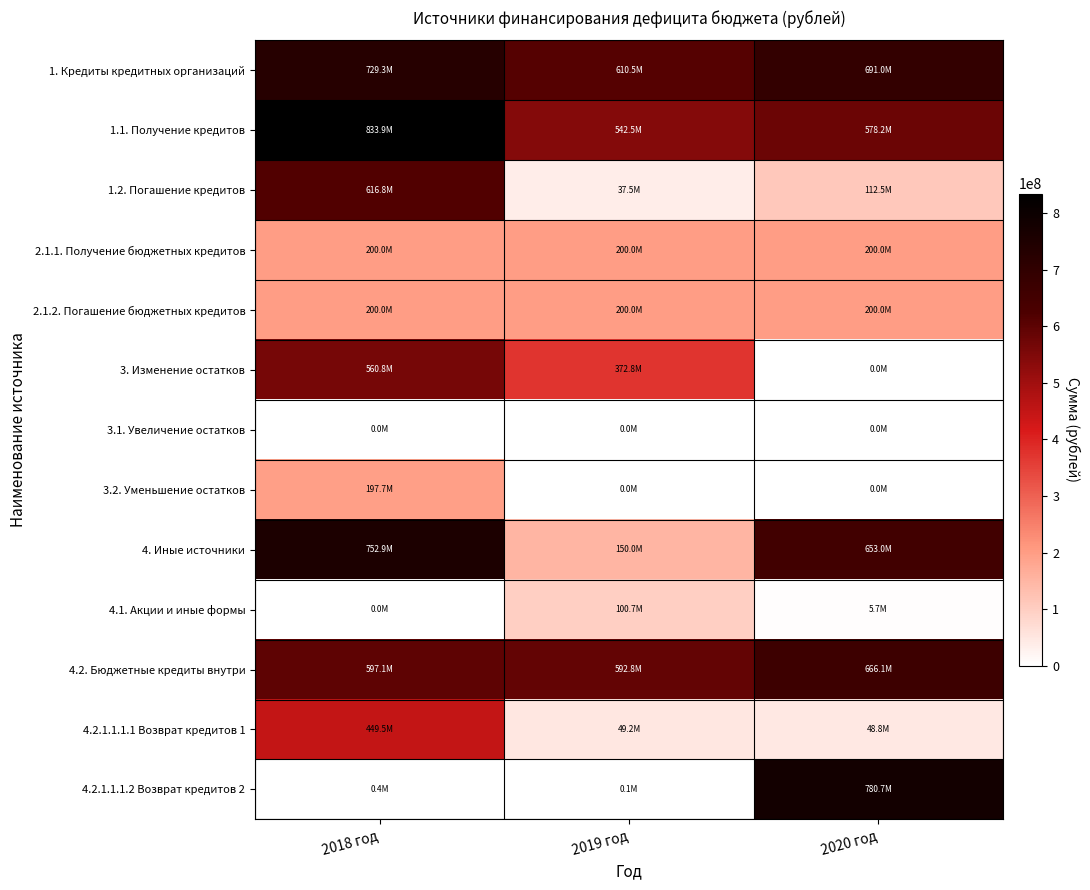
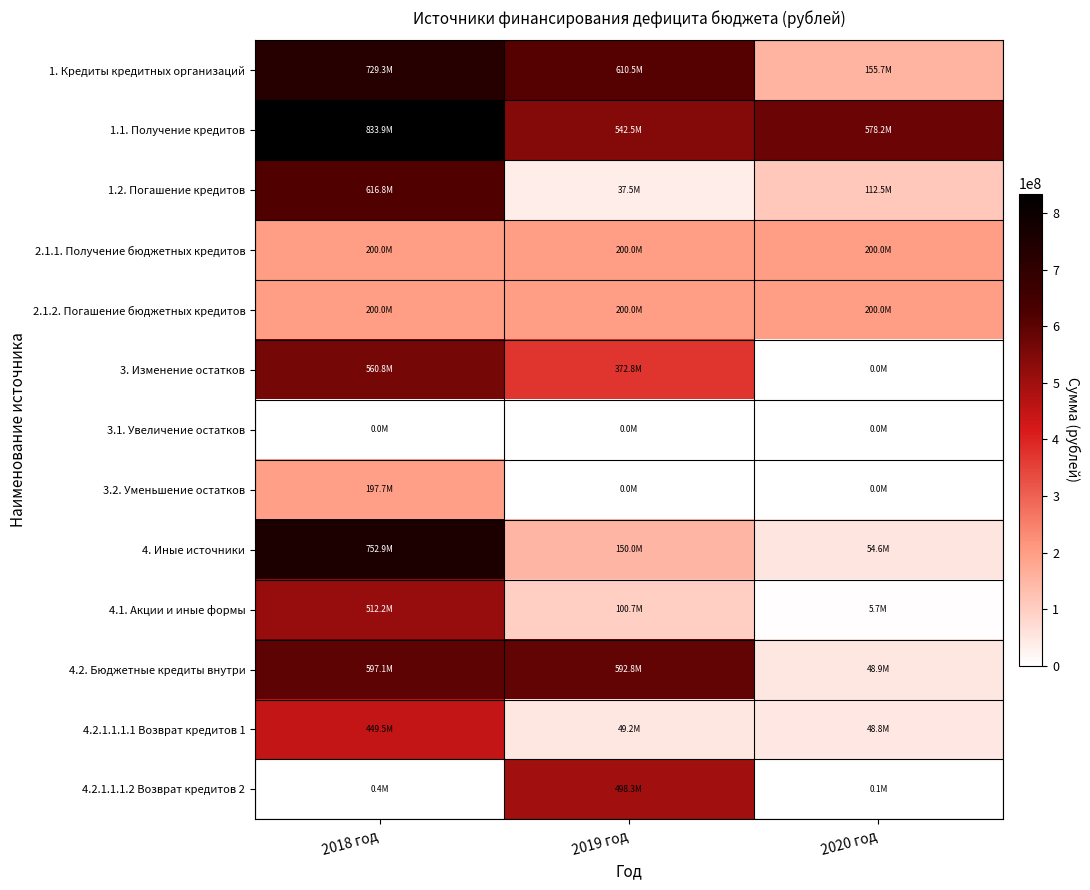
  {
    "1. Кредиты кредитных организаций": {
      "2018 год": "729.3M",
      "2019 год": "610.5M",
-     "2020 год": "691.0M"
+     "2020 год": "155.7M"
    },
    "1.1. Получение кредитов": {
      "2018 год": "833.9M",
      "2019 год": "542.5M",
      "2020 год": "578.2M"
    },
    "1.2. Погашение кредитов": {
      "2018 год": "616.8M",
      "2019 год": "37.5M",
      "2020 год": "112.5M"
    },
    "2.1.1. Получение бюджетных кредитов": {
      "2018 год": "200.0M",
      "2019 год": "200.0M",
      "2020 год": "200.0M"
    },
    "2.1.2. Погашение бюджетных кредитов": {
      "2018 год": "200.0M",
      "2019 год": "200.0M",
      "2020 год": "200.0M"
    },
    "3. Изменение остатков": {
      "2018 год": "560.8M",
      "2019 год": "372.8M",
      "2020 год": "0.0M"
    },
    "3.1. Увеличение остатков": {
      "2018 год": "0.0M",
      "2019 год": "0.0M",
      "2020 год": "0.0M"
    },
    "3.2. Уменьшение остатков": {
      "2018 год": "197.7M",
      "2019 год": "0.0M",
      "2020 год": "0.0M"
    },
    "4. Иные источники": {
      "2018 год": "752.9M",
      "2019 год": "150.0M",
-     "2020 год": "653.0M"
+     "2020 год": "54.6M"
    },
    "4.1. Акции и иные формы": {
-     "2018 год": "0.0M",
+     "2018 год": "512.2M",
      "2019 год": "100.7M",
      "2020 год": "5.7M"
    },
    "4.2. Бюджетные кредиты внутри": {
      "2018 год": "597.1M",
      "2019 год": "592.8M",
-     "2020 год": "666.1M"
+     "2020 год": "48.9M"
    },
    "4.2.1.1.1.1 Возврат кредитов 1": {
      "2018 год": "449.5M",
      "2019 год": "49.2M",
      "2020 год": "48.8M"
    },
    "4.2.1.1.1.2 Возврат кредитов 2": {
      "2018 год": "0.4M",
-     "2019 год": "0.1M",
-     "2020 год": "780.7M"
+     "2019 год": "498.3M",
+     "2020 год": "0.1M"
    }
  }
